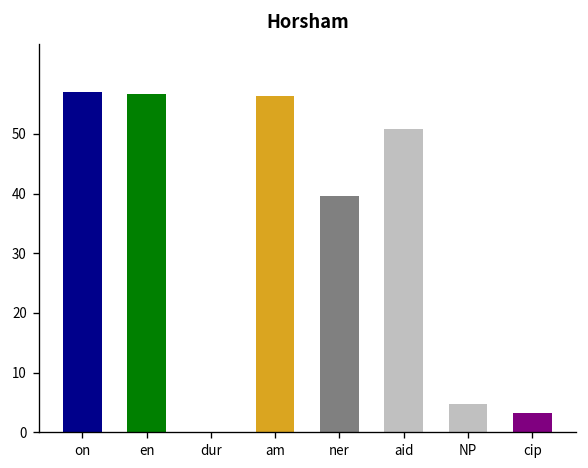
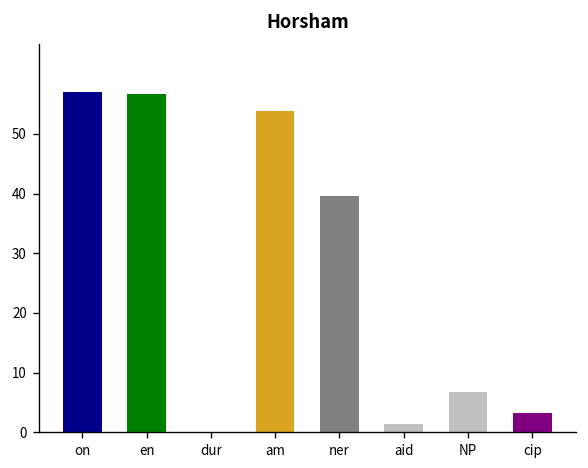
  {
    "on": 57,
    "en": 57,
    "dur": 0,
-   "am": 56,
+   "am": 54,
    "ner": 40,
-   "aid": 51,
-   "NP": 5,
+   "aid": 1,
+   "NP": 7,
    "cip": 3
  }
